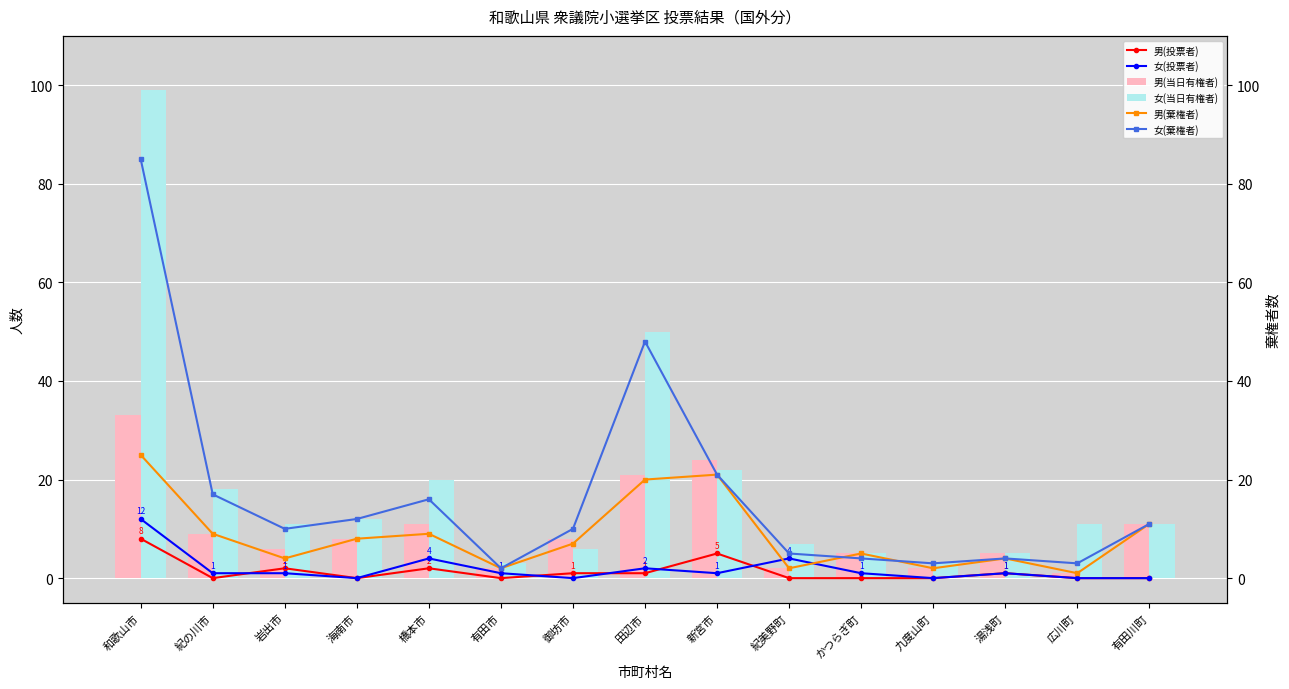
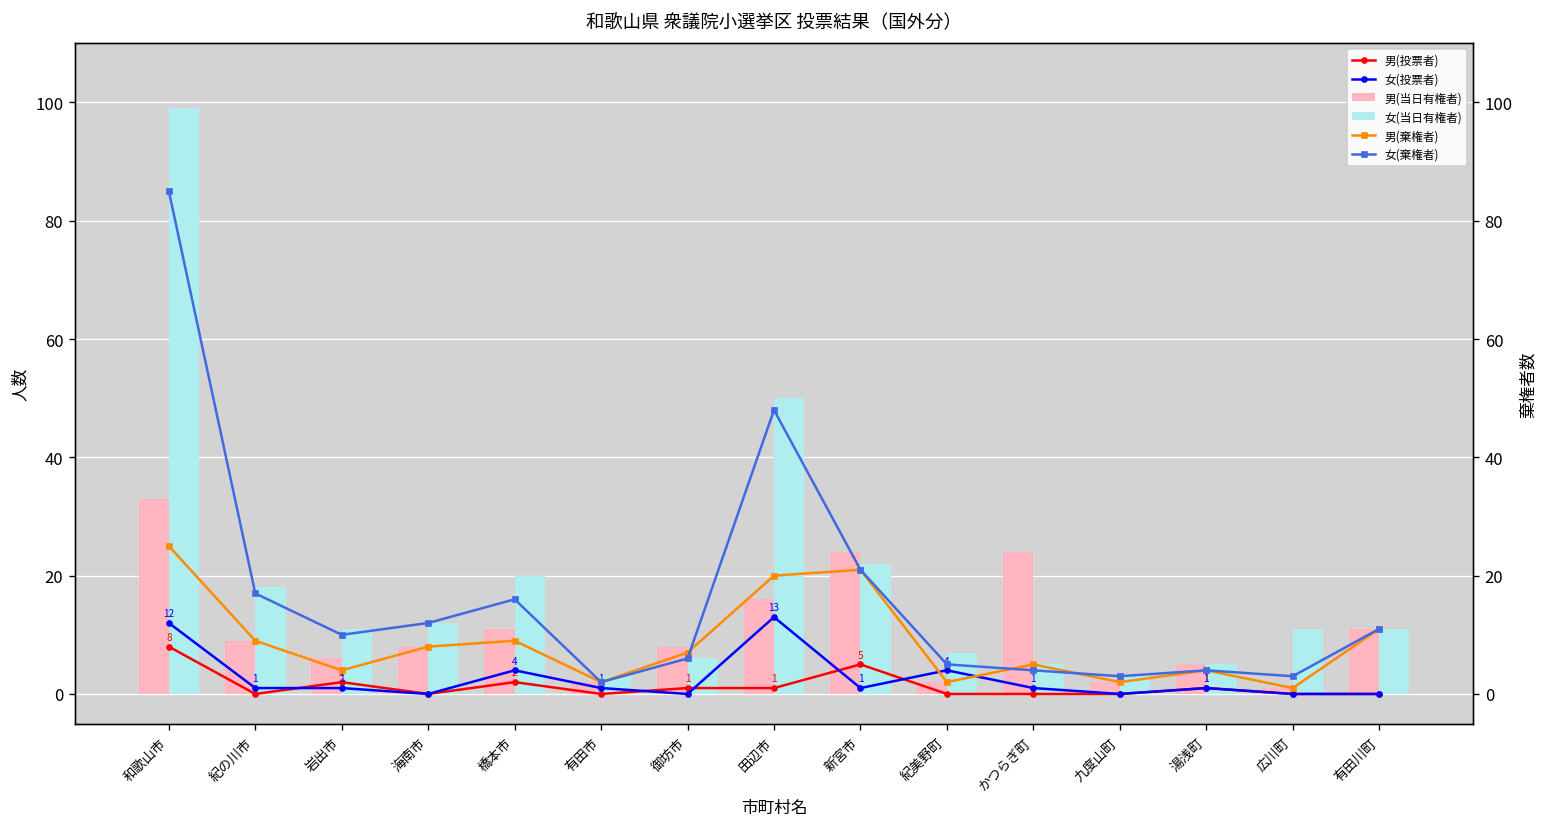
  {
    "男(投票者)": {
      "和歌山市": 8,
      "御坊市": 1,
      "新宮市": 5
    },
    "男(当日有権者)": {
      "紀の川市": 9,
      "海南市": 8,
      "有田市": 2,
-     "田辺市": 21,
+     "田辺市": 16,
      "新宮市": 24,
      "紀美野町": 2,
-     "かつらぎ町": 5,
+     "かつらぎ町": 24,
      "九度山町": 2,
      "広川町": 1,
      "有田川町": 11
    },
    "女(投票者)": {
      "和歌山市": 12,
      "紀の川市": 1,
      "橋本市": 4,
-     "田辺市": 2,
+     "田辺市": 13,
      "新宮市": 1,
      "かつらぎ町": 1
    },
    "女(当日有権者)": {
      "和歌山市": 99,
      "岩出市": 11,
      "海南市": 12,
      "橋本市": 20,
      "御坊市": 6,
      "田辺市": 50,
      "かつらぎ町": 5,
      "九度山町": 3,
      "広川町": 11,
      "有田川町": 11
    },
    "男(棄権者)": {
      "和歌山市": 25,
      "紀の川市": 9,
      "岩出市": 4,
      "海南市": 8,
      "橋本市": 9,
      "御坊市": 7,
      "田辺市": 20,
      "紀美野町": 2,
      "かつらぎ町": 5,
      "九度山町": 2,
      "広川町": 1
    },
    "女(棄権者)": {
      "和歌山市": 85,
      "紀の川市": 17,
      "岩出市": 10,
      "海南市": 12,
      "橋本市": 16,
-     "御坊市": 10,
+     "御坊市": 6,
      "田辺市": 48,
      "紀美野町": 5,
      "かつらぎ町": 4,
      "九度山町": 3,
      "広川町": 3
    }
  }
